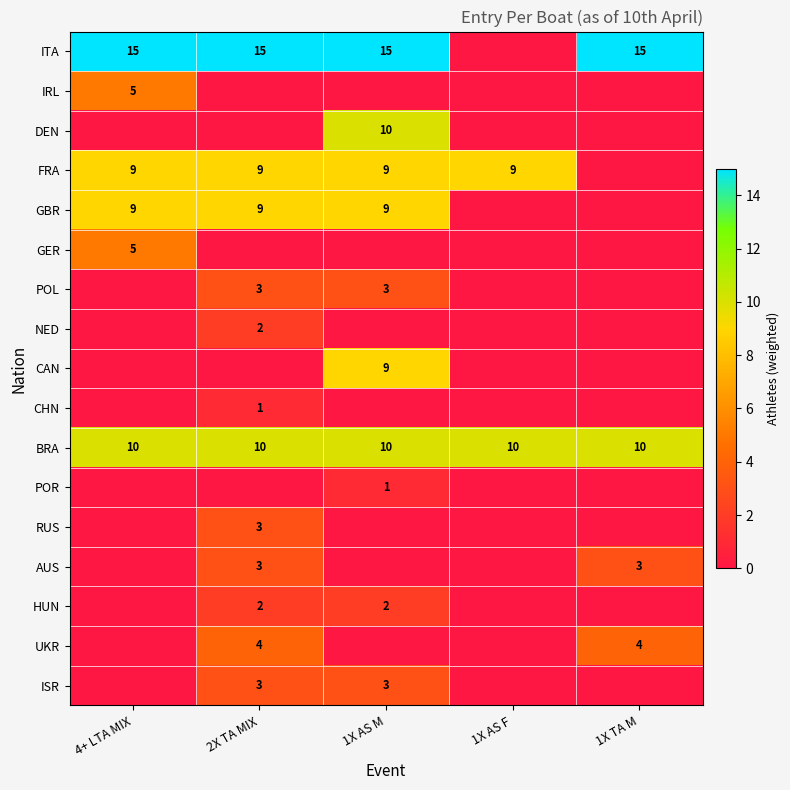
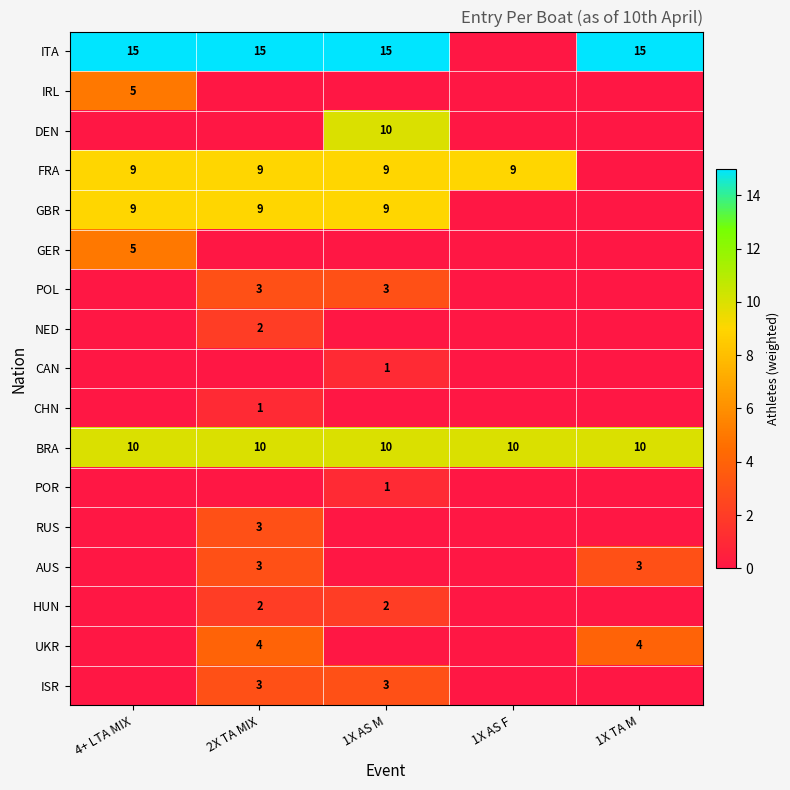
  {
    "ITA": {
      "4+ LTA MIX": 15,
      "2X TA MIX": 15,
      "1X AS M": 15,
      "1X TA M": 15
    },
    "IRL": {
      "4+ LTA MIX": 5
    },
    "DEN": {
      "1X AS M": 10
    },
    "FRA": {
      "4+ LTA MIX": 9,
      "2X TA MIX": 9,
      "1X AS M": 9,
      "1X AS F": 9
    },
    "GBR": {
      "4+ LTA MIX": 9,
      "2X TA MIX": 9,
      "1X AS M": 9
    },
    "GER": {
      "4+ LTA MIX": 5
    },
    "POL": {
      "2X TA MIX": 3,
      "1X AS M": 3
    },
    "NED": {
      "2X TA MIX": 2
    },
    "CAN": {
-     "1X AS M": 9
+     "1X AS M": 1
    },
    "CHN": {
      "2X TA MIX": 1
    },
    "BRA": {
      "4+ LTA MIX": 10,
      "2X TA MIX": 10,
      "1X AS M": 10,
      "1X AS F": 10,
      "1X TA M": 10
    },
    "POR": {
      "1X AS M": 1
    },
    "RUS": {
      "2X TA MIX": 3
    },
    "AUS": {
      "2X TA MIX": 3,
      "1X TA M": 3
    },
    "HUN": {
      "2X TA MIX": 2,
      "1X AS M": 2
    },
    "UKR": {
      "2X TA MIX": 4,
      "1X TA M": 4
    },
    "ISR": {
      "2X TA MIX": 3,
      "1X AS M": 3
    }
  }
